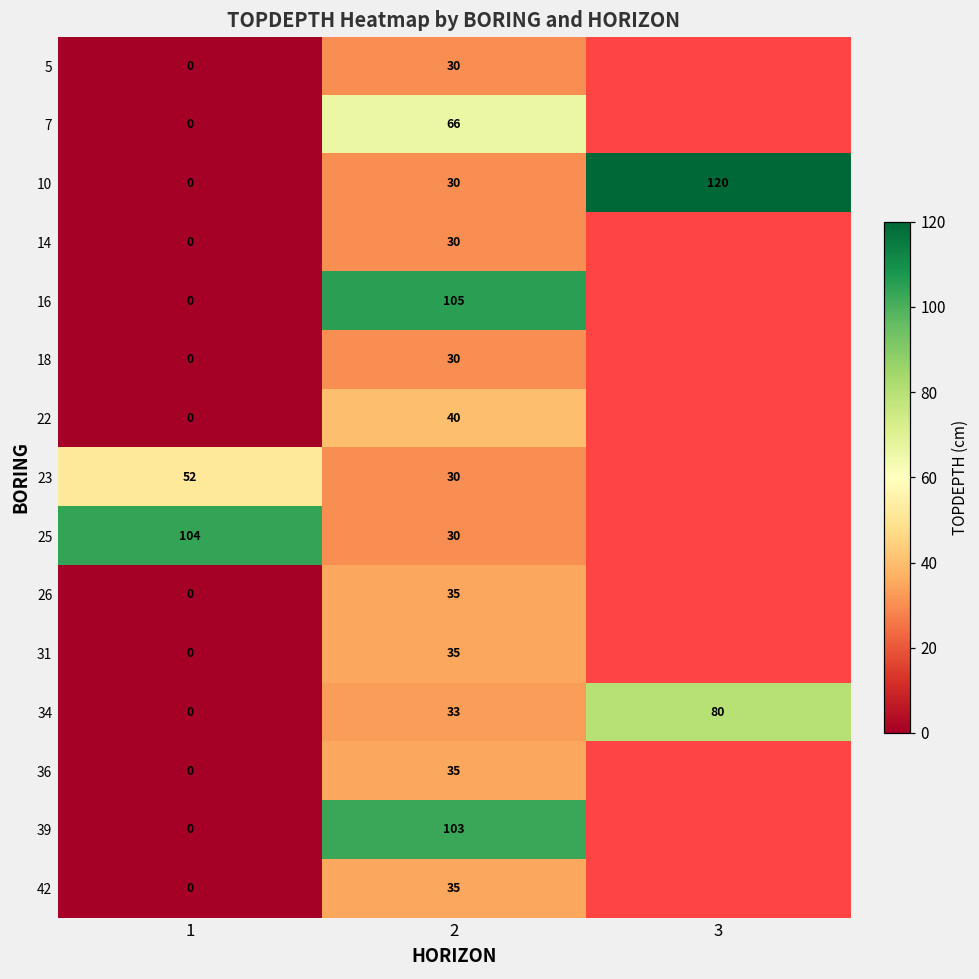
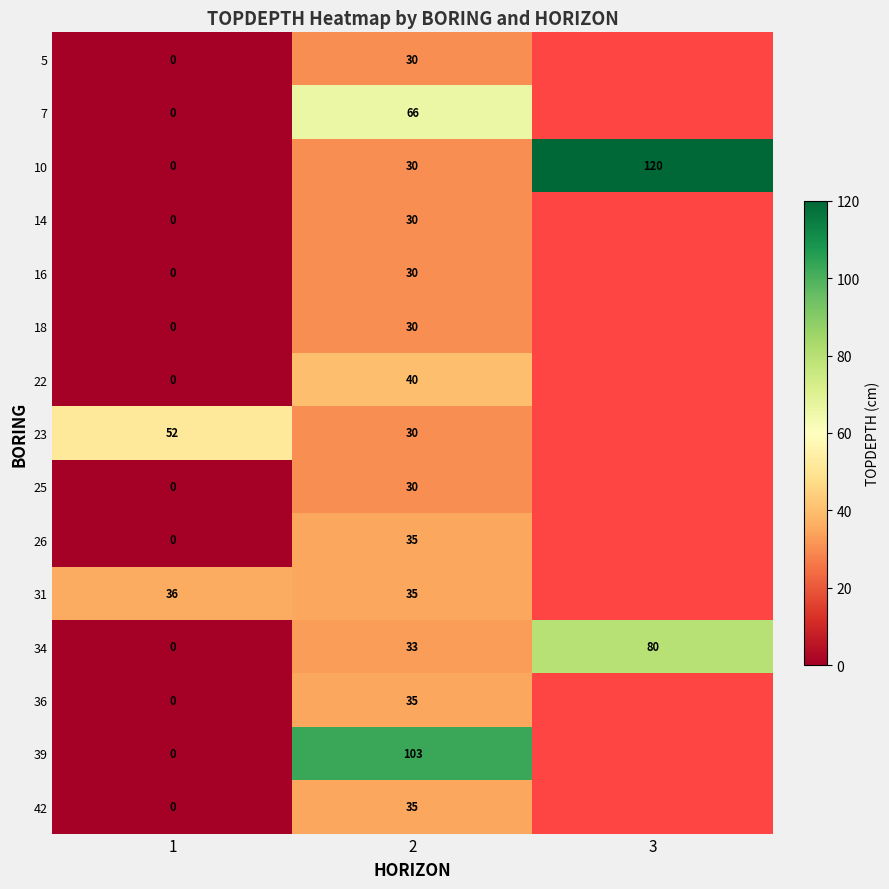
  {
    "5": {
      "1": 0,
      "2": 30
    },
    "7": {
      "1": 0,
      "2": 66
    },
    "10": {
      "1": 0,
      "2": 30,
      "3": 120
    },
    "14": {
      "1": 0,
      "2": 30
    },
    "16": {
      "1": 0,
-     "2": 105
+     "2": 30
    },
    "18": {
      "1": 0,
      "2": 30
    },
    "22": {
      "1": 0,
      "2": 40
    },
    "23": {
      "1": 52,
      "2": 30
    },
    "25": {
-     "1": 104,
+     "1": 0,
      "2": 30
    },
    "26": {
      "1": 0,
      "2": 35
    },
    "31": {
-     "1": 0,
+     "1": 36,
      "2": 35
    },
    "34": {
      "1": 0,
      "2": 33,
      "3": 80
    },
    "36": {
      "1": 0,
      "2": 35
    },
    "39": {
      "1": 0,
      "2": 103
    },
    "42": {
      "1": 0,
      "2": 35
    }
  }
